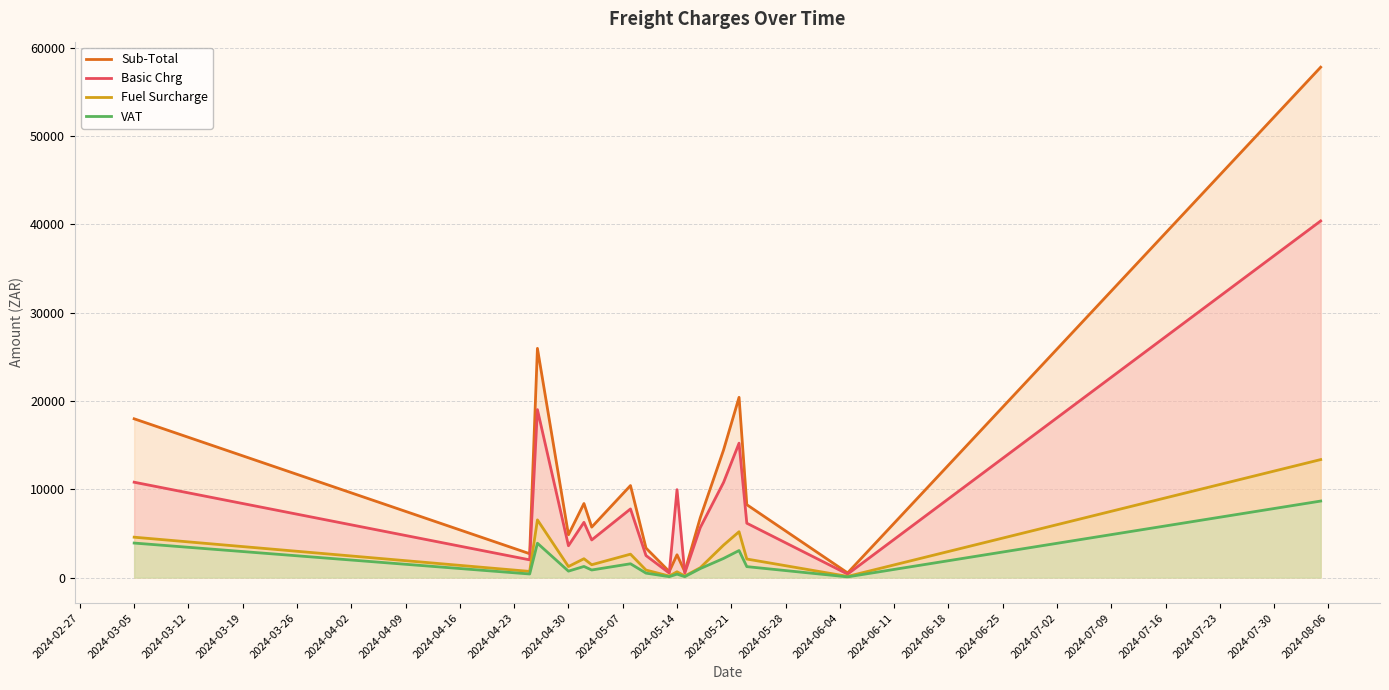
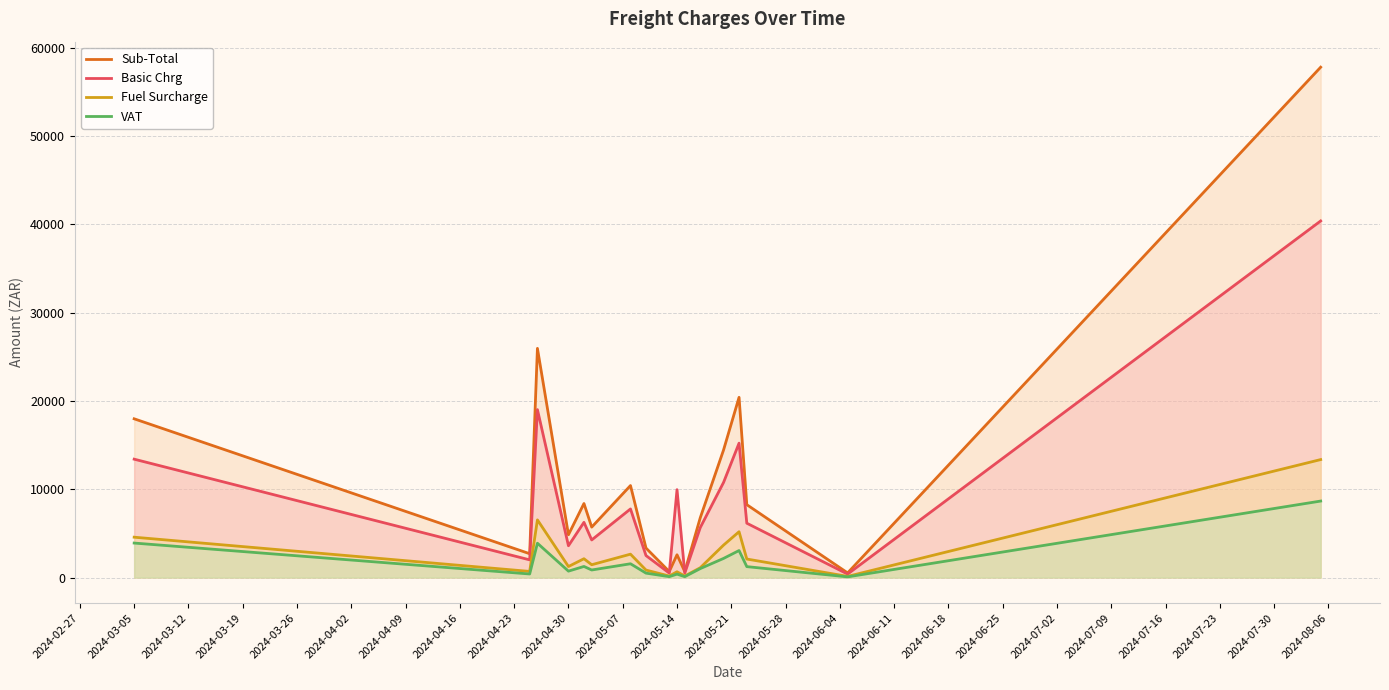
  {
    "Basic Chrg": {
-     "2024-03-05": 11000,
+     "2024-03-05": 13000,
      "2024-04-30": 4000,
      "2024-05-14": 10000
    },
    "VAT": {
      "2024-03-05": 4000,
      "2024-04-30": 1000
    }
  }
